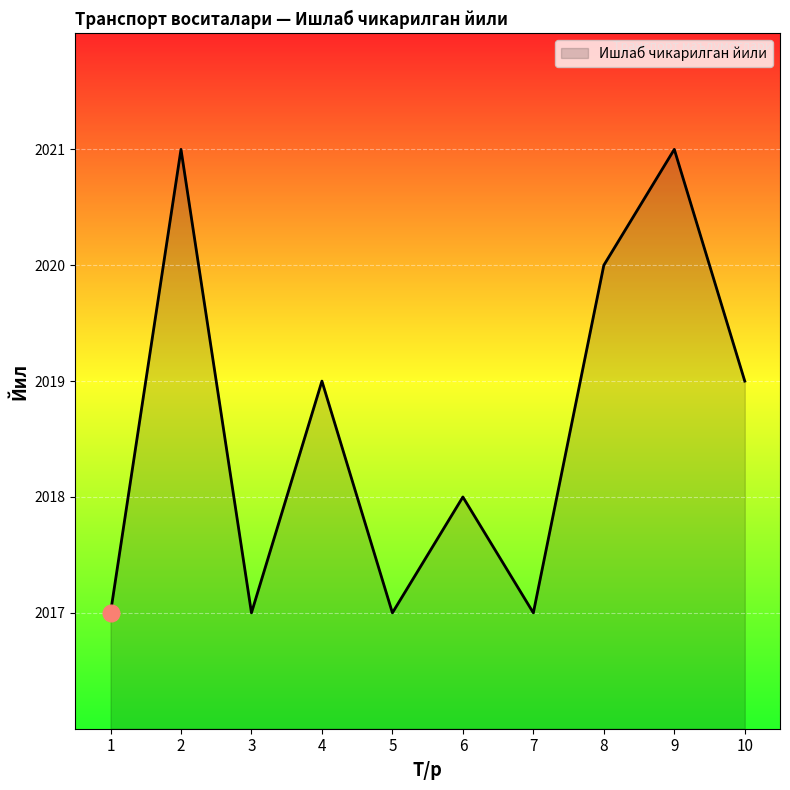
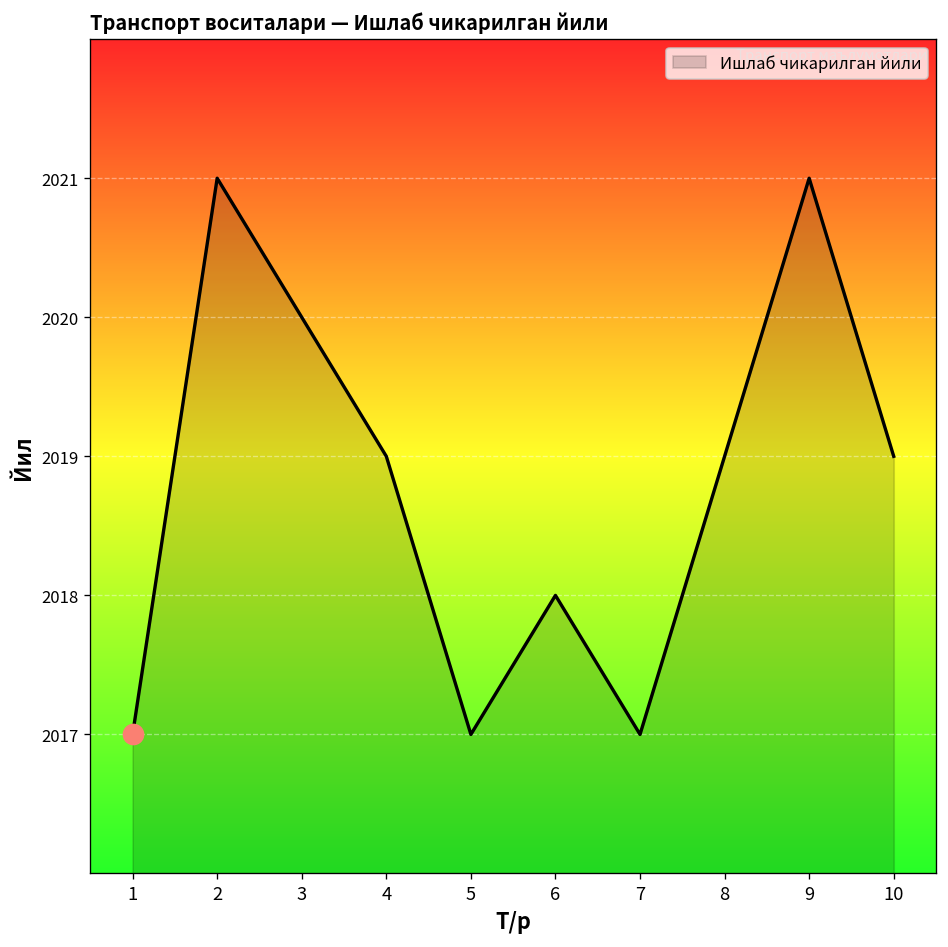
  {
    "Ишлаб чикарилган йили": {
      "2": 2021,
-     "3": 2017,
+     "3": 2020,
      "4": 2019,
      "5": 2017,
      "6": 2018,
      "7": 2017,
-     "8": 2020,
+     "8": 2019,
      "9": 2021,
      "10": 2019
    }
  }
